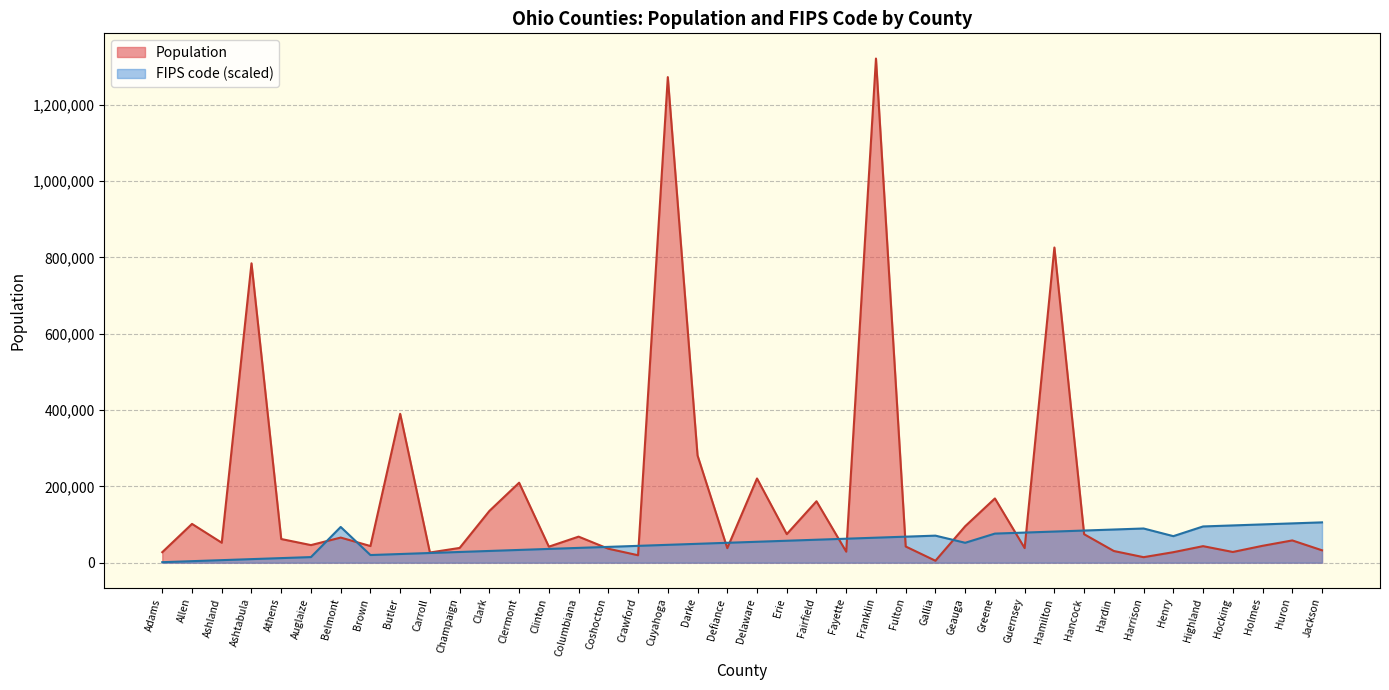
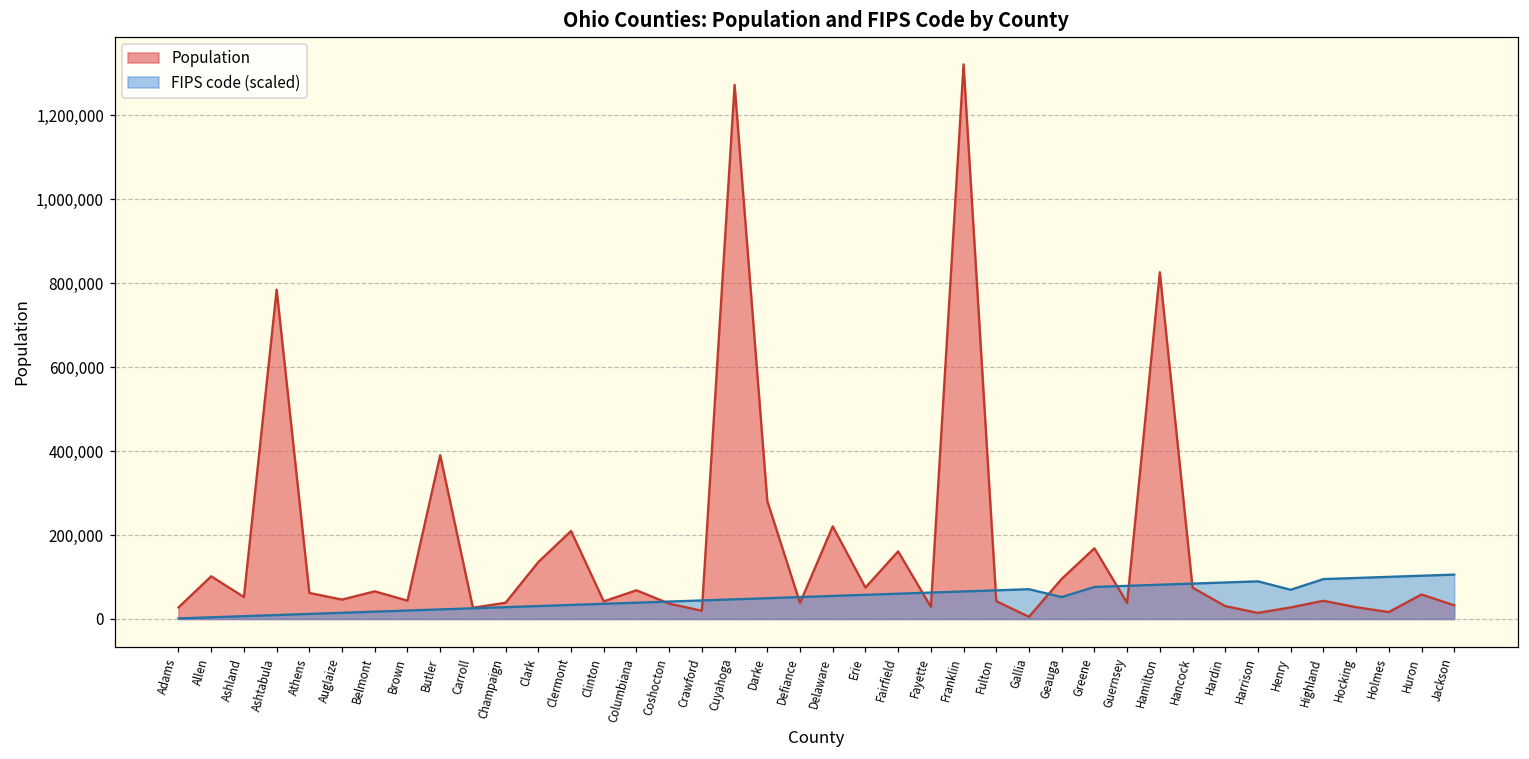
  {
    "Population": {
      "Adams": "30,000",
      "Allen": "100,000",
      "Ashland": "50,000",
      "Ashtabula": "780,000",
      "Athens": "60,000",
      "Auglaize": "50,000",
      "Belmont": "70,000",
      "Brown": "40,000",
      "Butler": "390,000",
      "Champaign": "40,000",
      "Clark": "140,000",
      "Clermont": "210,000",
      "Columbiana": "70,000",
      "Crawford": "20,000",
      "Cuyahoga": "1,270,000",
      "Darke": "280,000",
      "Defiance": "40,000",
      "Delaware": "220,000",
      "Erie": "70,000",
      "Fairfield": "160,000",
      "Fayette": "30,000",
      "Franklin": "1,320,000",
      "Fulton": "40,000",
      "Gallia": "10,000",
      "Geauga": "100,000",
      "Greene": "170,000",
      "Guernsey": "40,000",
      "Hamilton": "830,000",
      "Hancock": "70,000",
      "Hardin": "30,000",
      "Harrison": "10,000",
      "Henry": "30,000",
      "Highland": "40,000",
      "Hocking": "30,000",
-     "Holmes": "40,000",
+     "Holmes": "20,000",
      "Huron": "60,000",
      "Jackson": "30,000"
    },
    "FIPS code (scaled)": {
      "Adams": "0",
      "Allen": "0",
      "Ashland": "10,000",
      "Ashtabula": "10,000",
      "Athens": "10,000",
      "Auglaize": "10,000",
-     "Belmont": "90,000",
+     "Belmont": "20,000",
      "Brown": "20,000",
      "Butler": "20,000",
      "Champaign": "30,000",
      "Clark": "30,000",
      "Clermont": "30,000",
      "Columbiana": "40,000",
      "Crawford": "40,000",
      "Cuyahoga": "50,000",
      "Darke": "50,000",
      "Defiance": "50,000",
      "Delaware": "50,000",
      "Erie": "60,000",
      "Fairfield": "60,000",
      "Fayette": "60,000",
      "Franklin": "70,000",
      "Fulton": "70,000",
      "Gallia": "70,000",
      "Geauga": "50,000",
      "Greene": "80,000",
      "Guernsey": "80,000",
      "Hamilton": "80,000",
      "Hancock": "80,000",
      "Hardin": "90,000",
      "Harrison": "90,000",
      "Henry": "70,000",
      "Highland": "100,000",
      "Hocking": "100,000",
      "Holmes": "100,000",
      "Huron": "100,000",
      "Jackson": "110,000"
    }
  }
